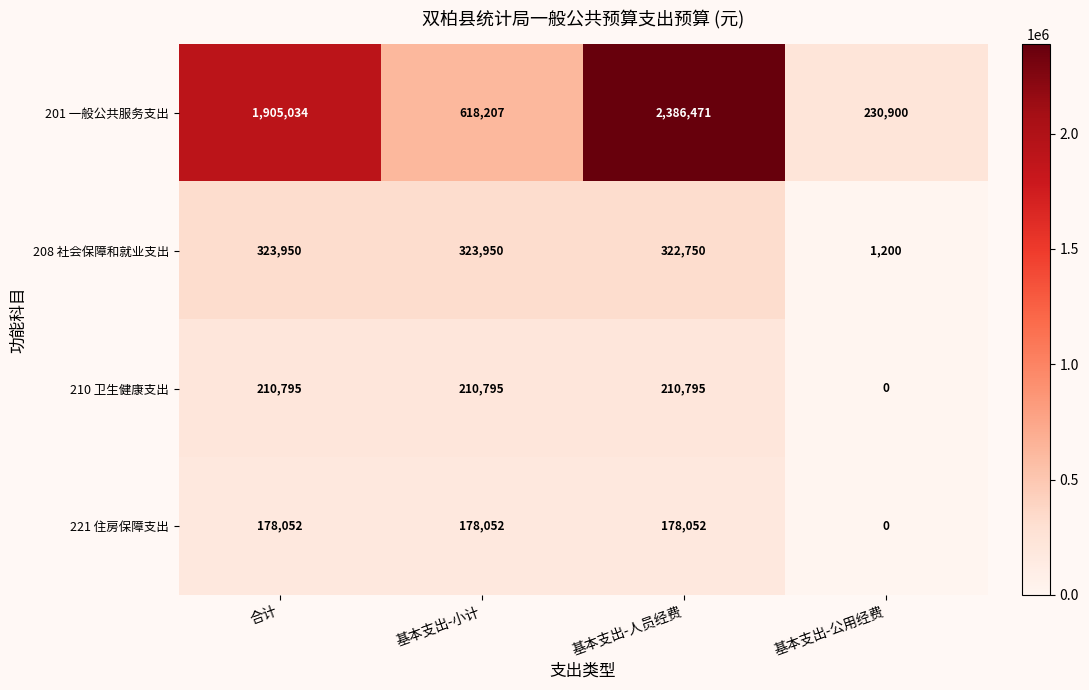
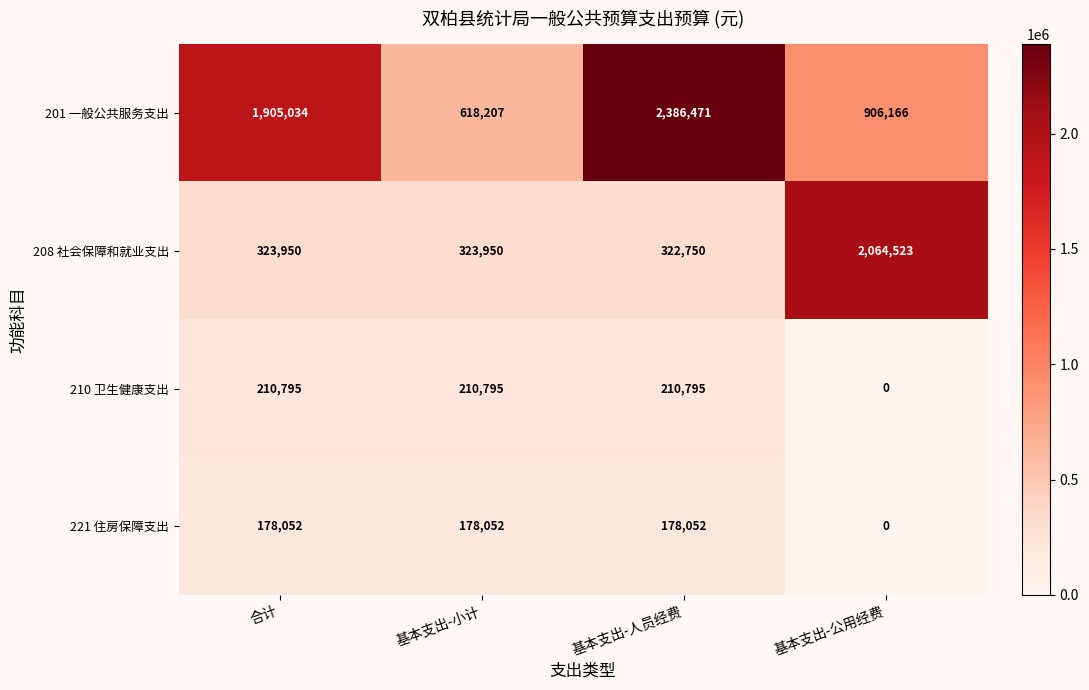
  {
    "201 一般公共服务支出": {
      "合计": "1,905,034",
      "基本支出-小计": "618,207",
      "基本支出-人员经费": "2,386,471",
-     "基本支出-公用经费": "230,900"
+     "基本支出-公用经费": "906,166"
    },
    "208 社会保障和就业支出": {
      "合计": "323,950",
      "基本支出-小计": "323,950",
      "基本支出-人员经费": "322,750",
-     "基本支出-公用经费": "1,200"
+     "基本支出-公用经费": "2,064,523"
    },
    "210 卫生健康支出": {
      "合计": "210,795",
      "基本支出-小计": "210,795",
      "基本支出-人员经费": "210,795",
      "基本支出-公用经费": "0"
    },
    "221 住房保障支出": {
      "合计": "178,052",
      "基本支出-小计": "178,052",
      "基本支出-人员经费": "178,052",
      "基本支出-公用经费": "0"
    }
  }
